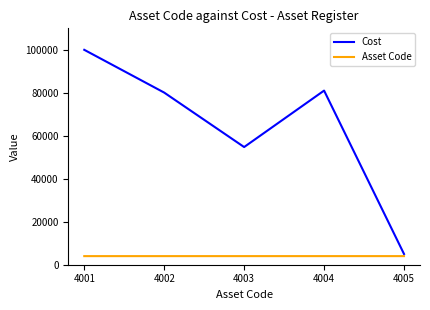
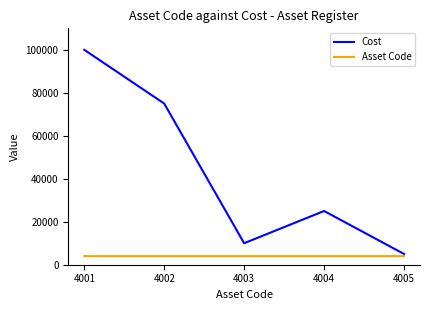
  {
    "Cost": {
      "4001": 100000,
-     "4002": 80000,
-     "4003": 55000,
-     "4004": 81000
+     "4002": 75000,
+     "4003": 10000,
+     "4004": 25000
    },
    "Asset Code": {
      "4001": 4000,
      "4002": 4000,
      "4003": 4000,
      "4004": 4000
    }
  }
